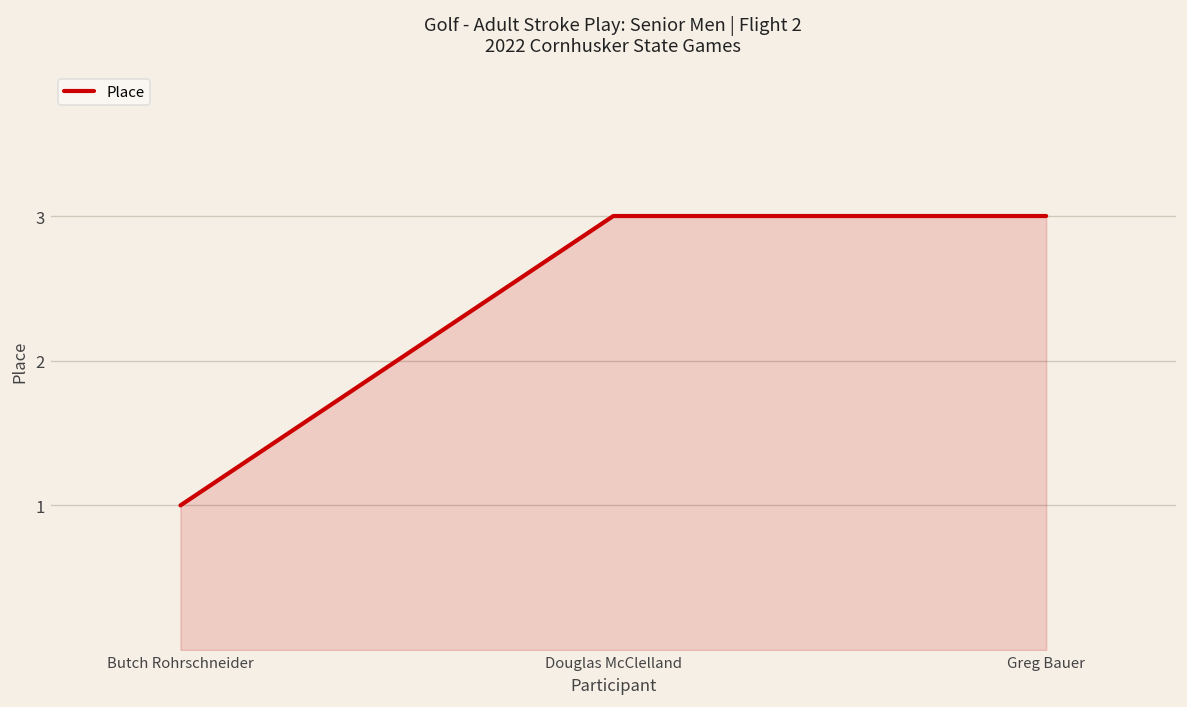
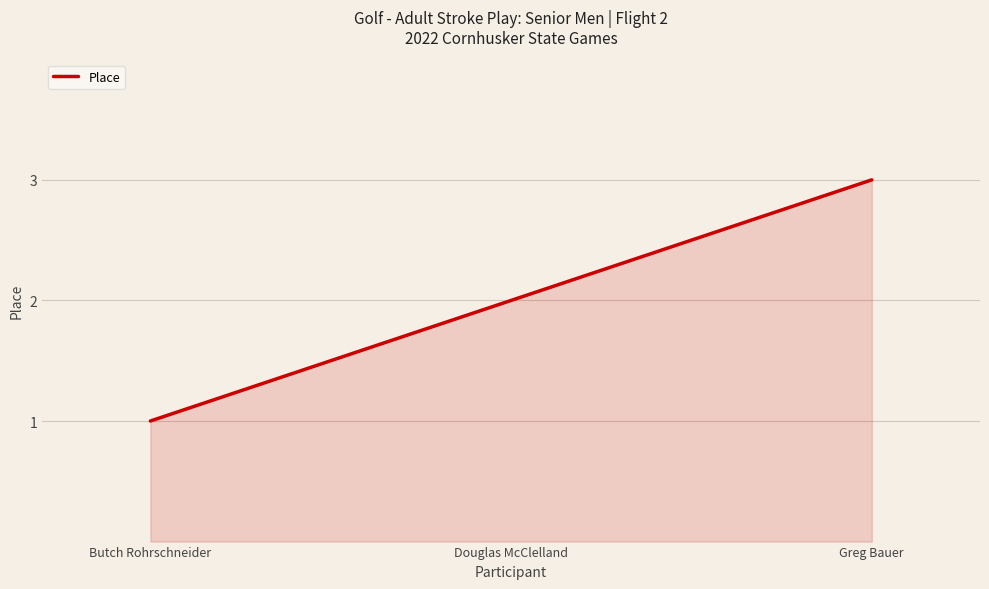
  {
    "Butch Rohrschneider": 1,
-   "Douglas McClelland": 3,
+   "Douglas McClelland": 2,
    "Greg Bauer": 3
  }
